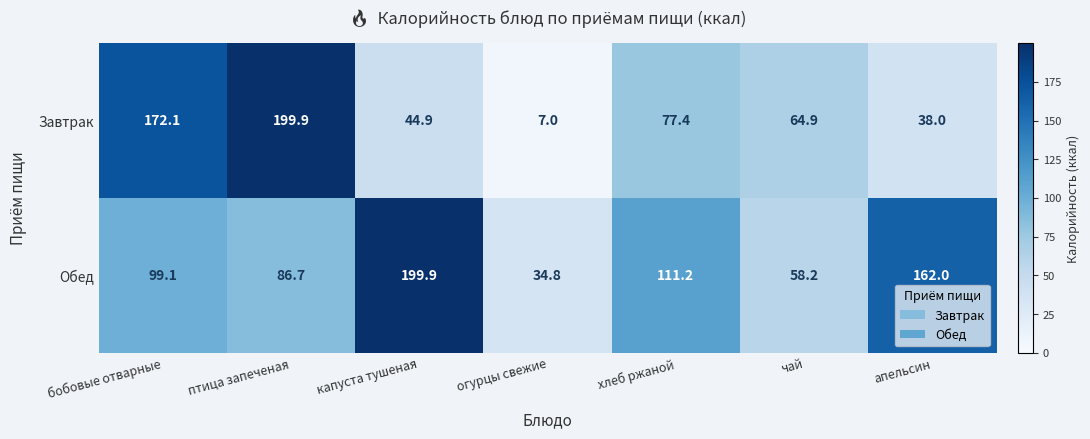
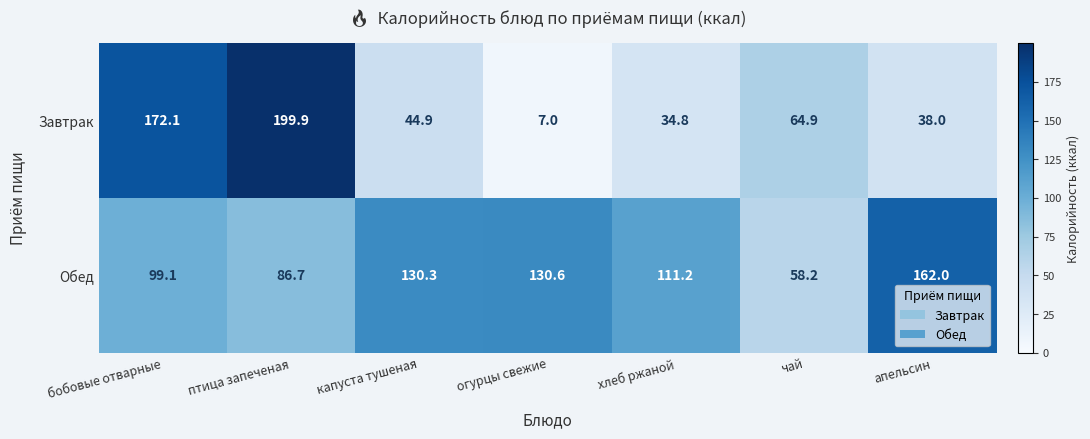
  {
    "Завтрак": {
      "бобовые отварные": 172.1,
      "птица запеченая": 199.9,
      "капуста тушеная": 44.9,
      "огурцы свежие": 7.0,
-     "хлеб ржаной": 77.4,
+     "хлеб ржаной": 34.8,
      "чай": 64.9,
      "апельсин": 38.0
    },
    "Обед": {
      "бобовые отварные": 99.1,
      "птица запеченая": 86.7,
-     "капуста тушеная": 199.9,
-     "огурцы свежие": 34.8,
+     "капуста тушеная": 130.3,
+     "огурцы свежие": 130.6,
      "хлеб ржаной": 111.2,
      "чай": 58.2,
      "апельсин": 162.0
    }
  }
